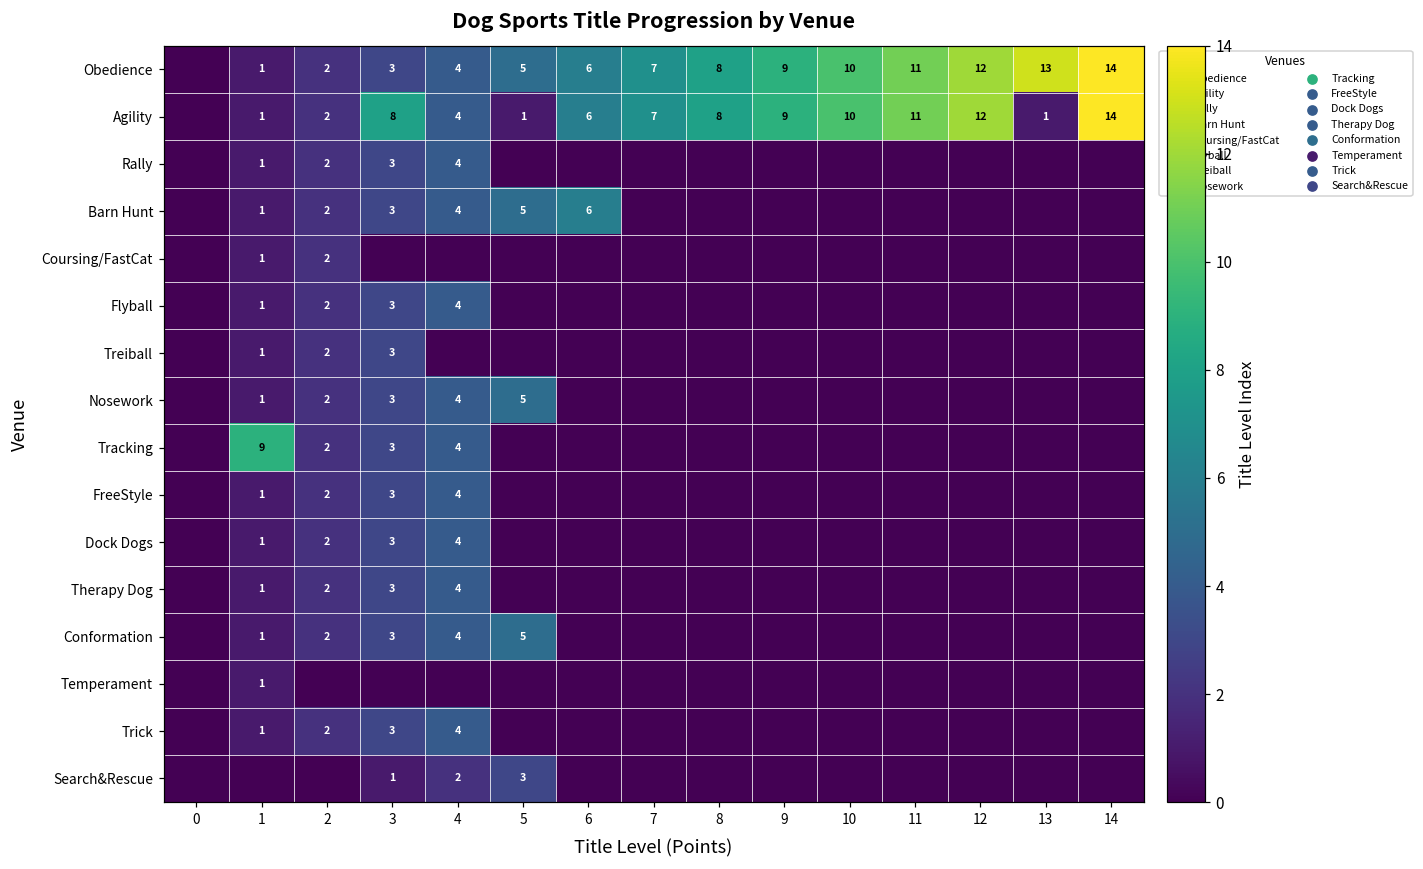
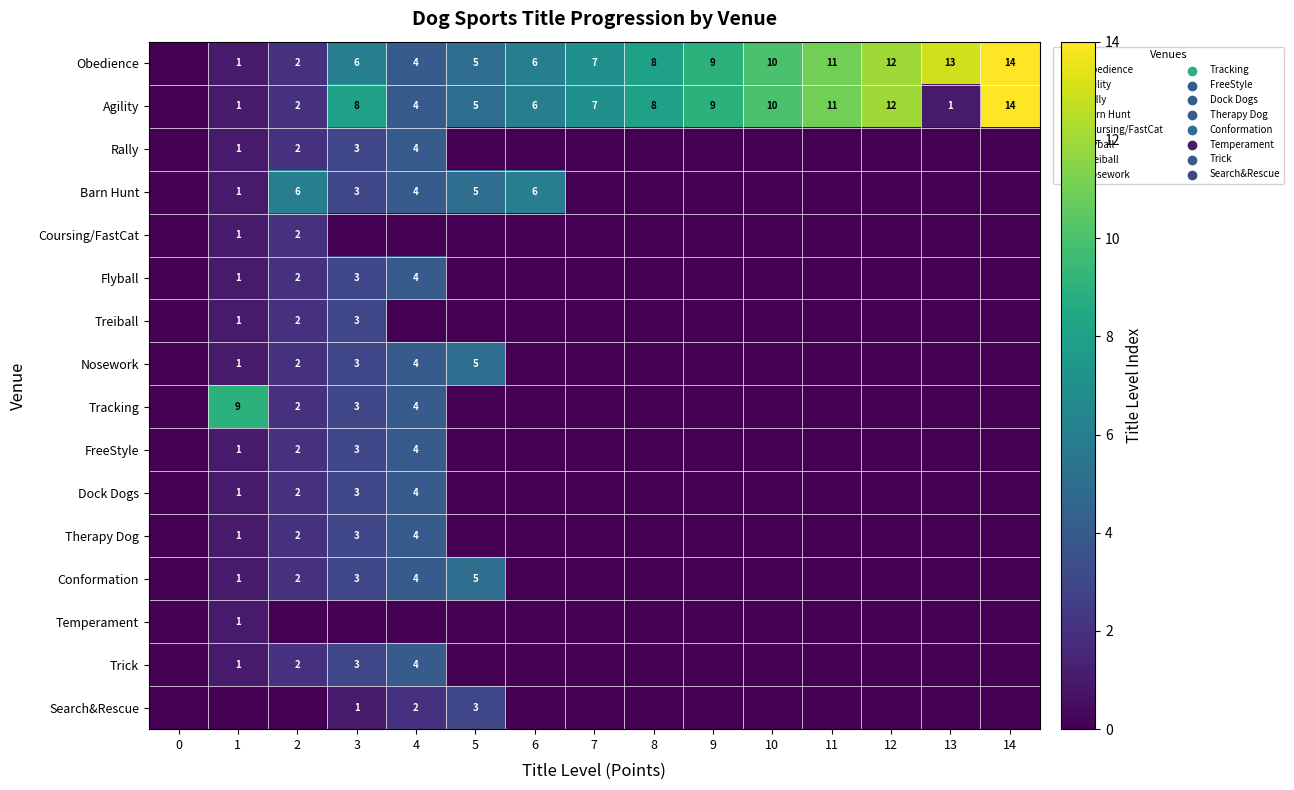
  {
    "Obedience": {
      "1": 1,
      "2": 2,
-     "3": 3,
+     "3": 6,
      "4": 4,
      "5": 5,
      "6": 6,
      "7": 7,
      "8": 8,
      "9": 9,
      "10": 10,
      "11": 11,
      "12": 12,
      "13": 13,
      "14": 14
    },
    "Agility": {
      "1": 1,
      "2": 2,
      "3": 8,
      "4": 4,
-     "5": 1,
+     "5": 5,
      "6": 6,
      "7": 7,
      "8": 8,
      "9": 9,
      "10": 10,
      "11": 11,
      "12": 12,
      "13": 1,
      "14": 14
    },
    "Rally": {
      "1": 1,
      "2": 2,
      "3": 3,
      "4": 4
    },
    "Barn Hunt": {
      "1": 1,
-     "2": 2,
+     "2": 6,
      "3": 3,
      "4": 4,
      "5": 5,
      "6": 6
    },
    "Coursing/FastCat": {
      "1": 1,
      "2": 2
    },
    "Flyball": {
      "1": 1,
      "2": 2,
      "3": 3,
      "4": 4
    },
    "Treiball": {
      "1": 1,
      "2": 2,
      "3": 3
    },
    "Nosework": {
      "1": 1,
      "2": 2,
      "3": 3,
      "4": 4,
      "5": 5
    },
    "Tracking": {
      "1": 9,
      "2": 2,
      "3": 3,
      "4": 4
    },
    "FreeStyle": {
      "1": 1,
      "2": 2,
      "3": 3,
      "4": 4
    },
    "Dock Dogs": {
      "1": 1,
      "2": 2,
      "3": 3,
      "4": 4
    },
    "Therapy Dog": {
      "1": 1,
      "2": 2,
      "3": 3,
      "4": 4
    },
    "Conformation": {
      "1": 1,
      "2": 2,
      "3": 3,
      "4": 4,
      "5": 5
    },
    "Temperament": {
      "1": 1
    },
    "Trick": {
      "1": 1,
      "2": 2,
      "3": 3,
      "4": 4
    },
    "Search&Rescue": {
      "3": 1,
      "4": 2,
      "5": 3
    }
  }
